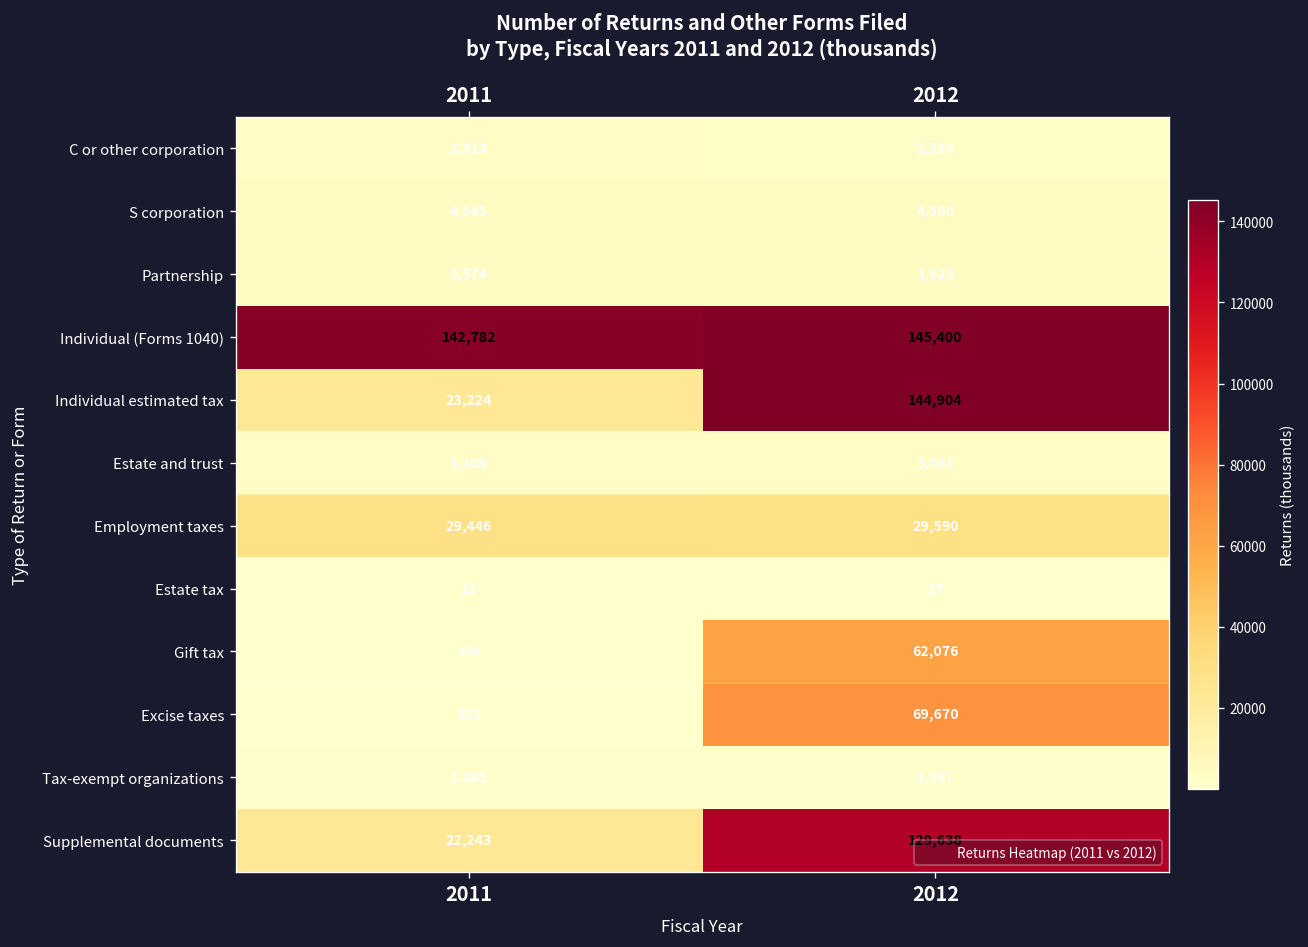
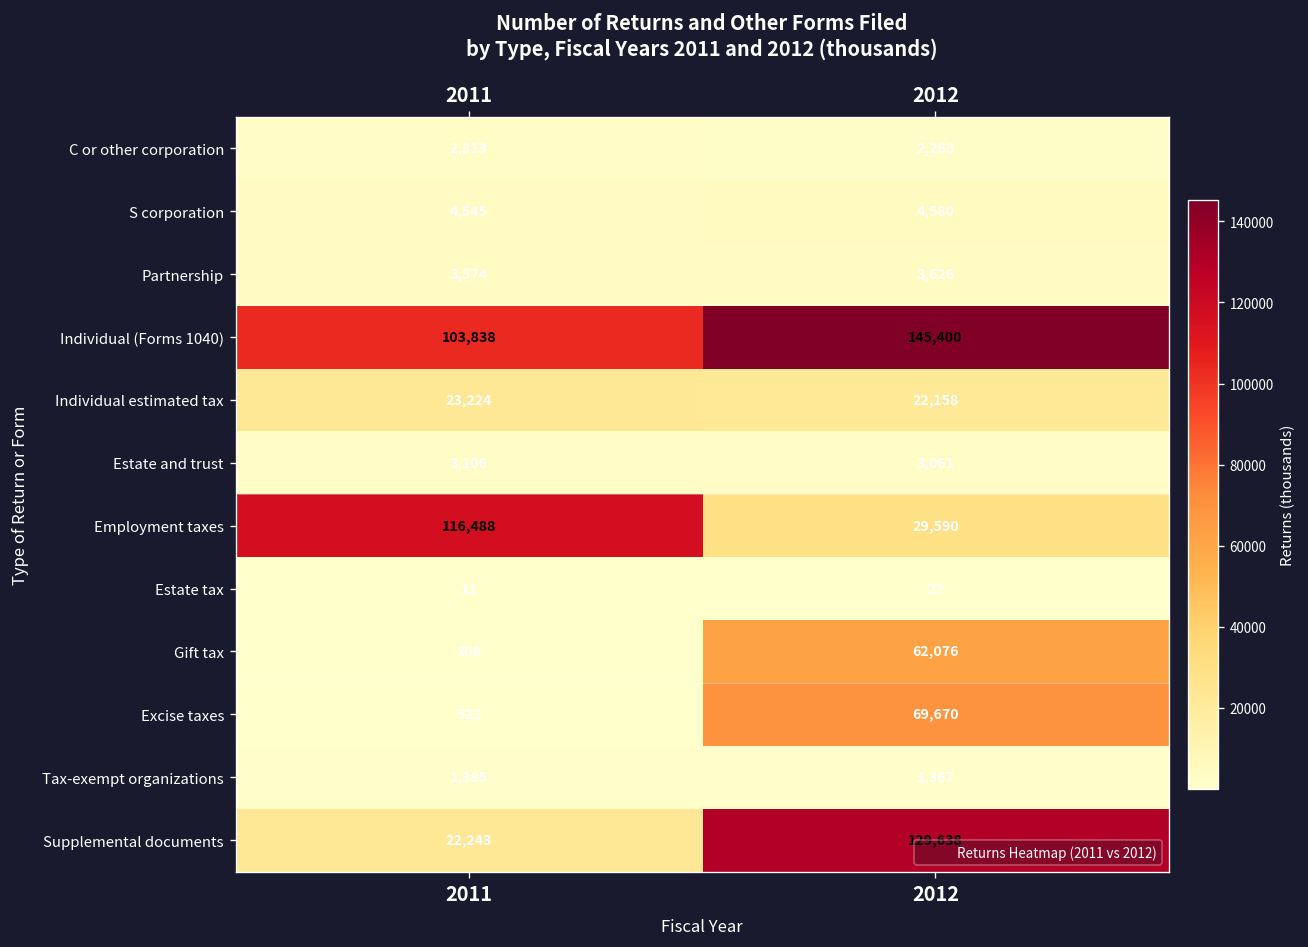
  {
    "C or other corporation": {
      "2011": "2,313",
      "2012": "2,263"
    },
    "S corporation": {
      "2011": "4,545",
      "2012": "4,580"
    },
    "Partnership": {
      "2011": "3,574",
      "2012": "3,626"
    },
    "Individual (Forms 1040)": {
-     "2011": "142,782",
+     "2011": "103,838",
      "2012": "145,400"
    },
    "Individual estimated tax": {
      "2011": "23,224",
-     "2012": "144,904"
+     "2012": "22,158"
    },
    "Estate and trust": {
      "2011": "3,106",
      "2012": "3,061"
    },
    "Employment taxes": {
-     "2011": "29,446",
+     "2011": "116,488",
      "2012": "29,590"
    },
    "Estate tax": {
      "2011": "11",
      "2012": "27"
    },
    "Gift tax": {
      "2011": "208",
      "2012": "62,076"
    },
    "Excise taxes": {
      "2011": "522",
      "2012": "69,670"
    },
    "Tax-exempt organizations": {
      "2011": "1,385",
      "2012": "1,367"
    },
    "Supplemental documents": {
      "2011": "22,243"
    }
  }
